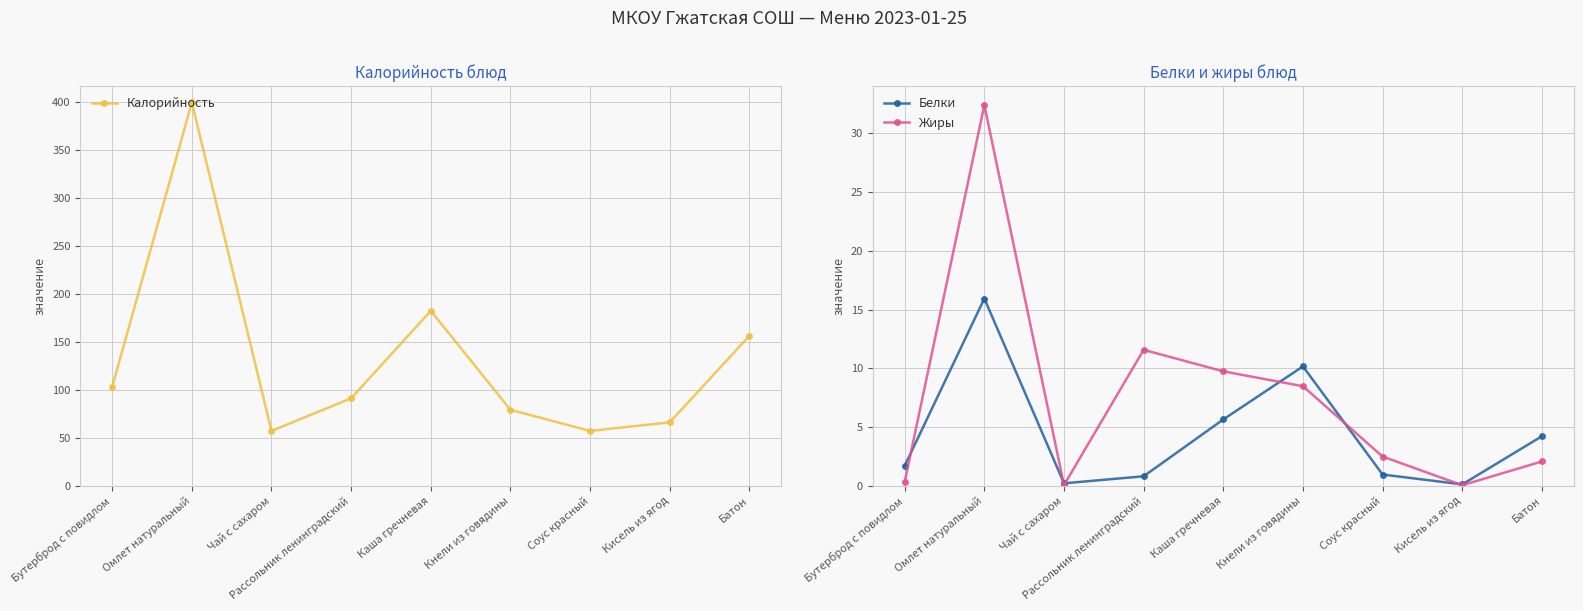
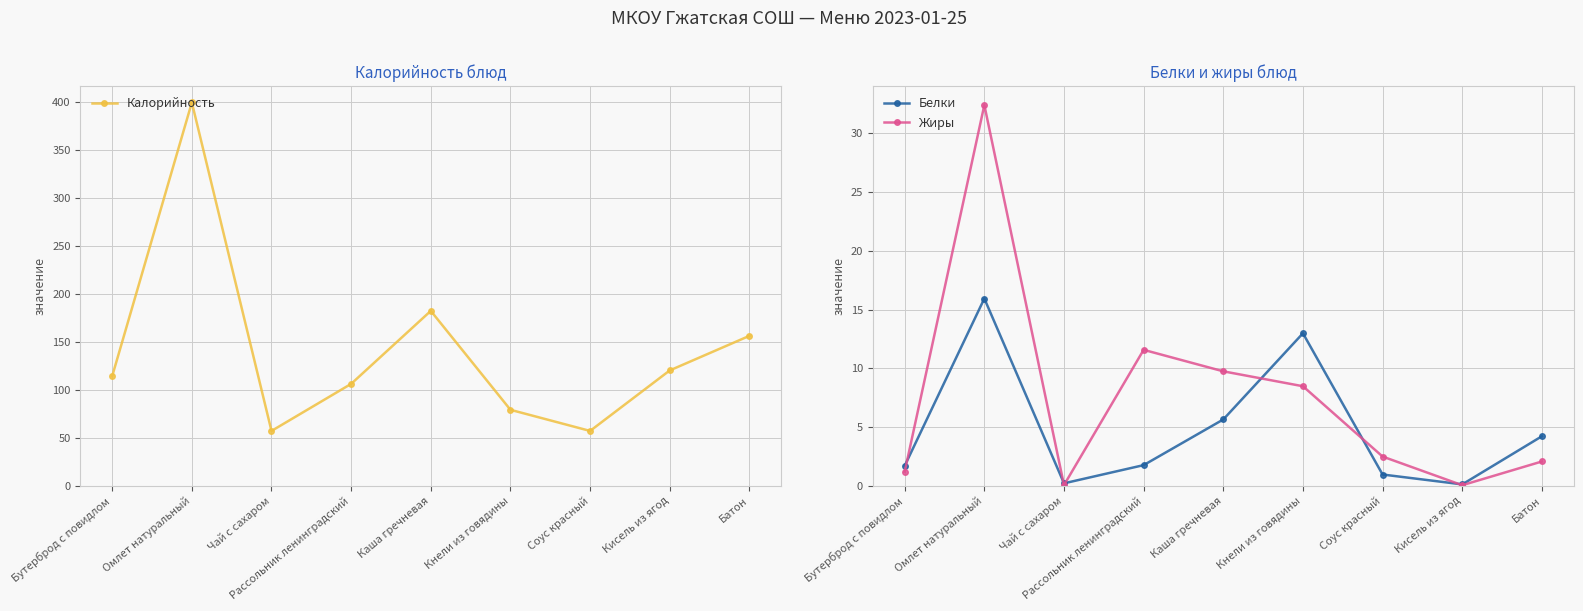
  {
    "Калорийность блюд": {
-     "Бутерброд с повидлом": 100,
+     "Бутерброд с повидлом": 110,
      "Омлет натуральный": 400,
      "Чай с сахаром": 60,
-     "Рассольник ленинградский": 90,
+     "Рассольник ленинградский": 110,
      "Каша гречневая": 180,
      "Кнели из говядины": 80,
      "Соус красный": 60,
-     "Кисель из ягод": 70,
+     "Кисель из ягод": 120,
      "Батон": 160
    },
    "Белки и жиры блюд": {
      "Белки": {
        "Бутерброд с повидлом": 1.7,
        "Омлет натуральный": 15.9,
-       "Рассольник ленинградский": 0.8,
+       "Рассольник ленинградский": 1.8,
        "Каша гречневая": 5.6,
-       "Кнели из говядины": 10.2,
+       "Кнели из говядины": 13.0,
        "Соус красный": 1.0,
        "Батон": 4.2
      },
      "Жиры": {
-       "Бутерброд с повидлом": 0.3,
+       "Бутерброд с повидлом": 1.2,
        "Омлет натуральный": 32.4,
        "Рассольник ленинградский": 11.6,
        "Каша гречневая": 9.7,
        "Кнели из говядины": 8.5,
        "Соус красный": 2.5,
        "Батон": 2.1
      }
    }
  }
